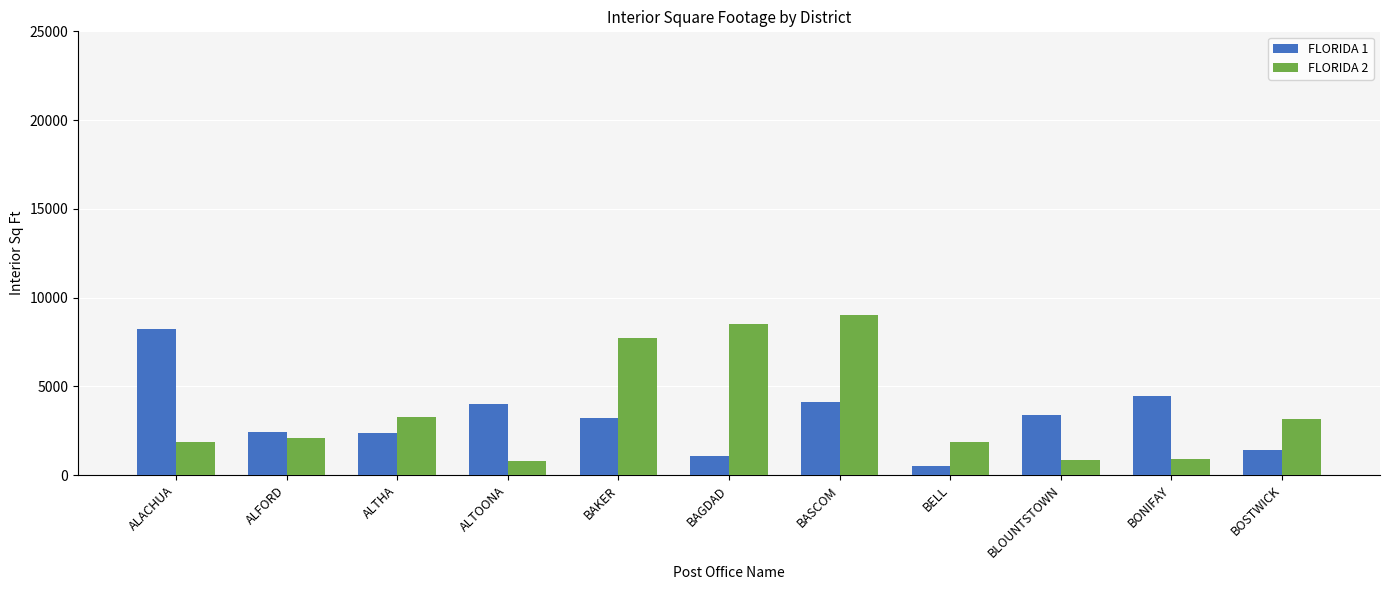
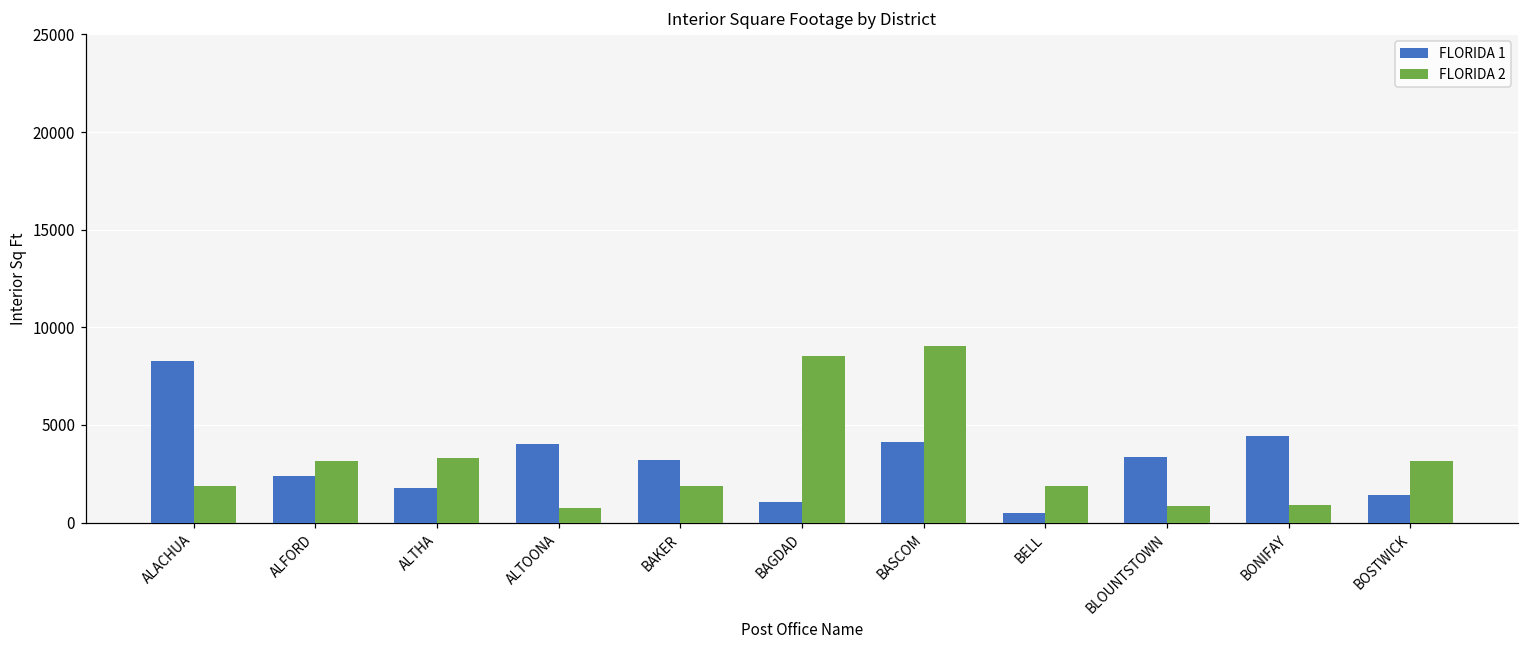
  {
    "FLORIDA 1": {
      "ALACHUA": 8300,
      "ALFORD": 2400,
-     "ALTHA": 2300,
+     "ALTHA": 1800,
      "ALTOONA": 4000,
      "BAKER": 3200,
      "BAGDAD": 1100,
      "BASCOM": 4100,
      "BELL": 500,
      "BLOUNTSTOWN": 3400,
      "BONIFAY": 4400,
      "BOSTWICK": 1400
    },
    "FLORIDA 2": {
      "ALACHUA": 1900,
-     "ALFORD": 2100,
+     "ALFORD": 3100,
      "ALTHA": 3300,
      "ALTOONA": 800,
-     "BAKER": 7700,
+     "BAKER": 1900,
      "BAGDAD": 8500,
      "BASCOM": 9000,
      "BELL": 1900,
      "BLOUNTSTOWN": 900,
      "BONIFAY": 900,
      "BOSTWICK": 3100
    }
  }
